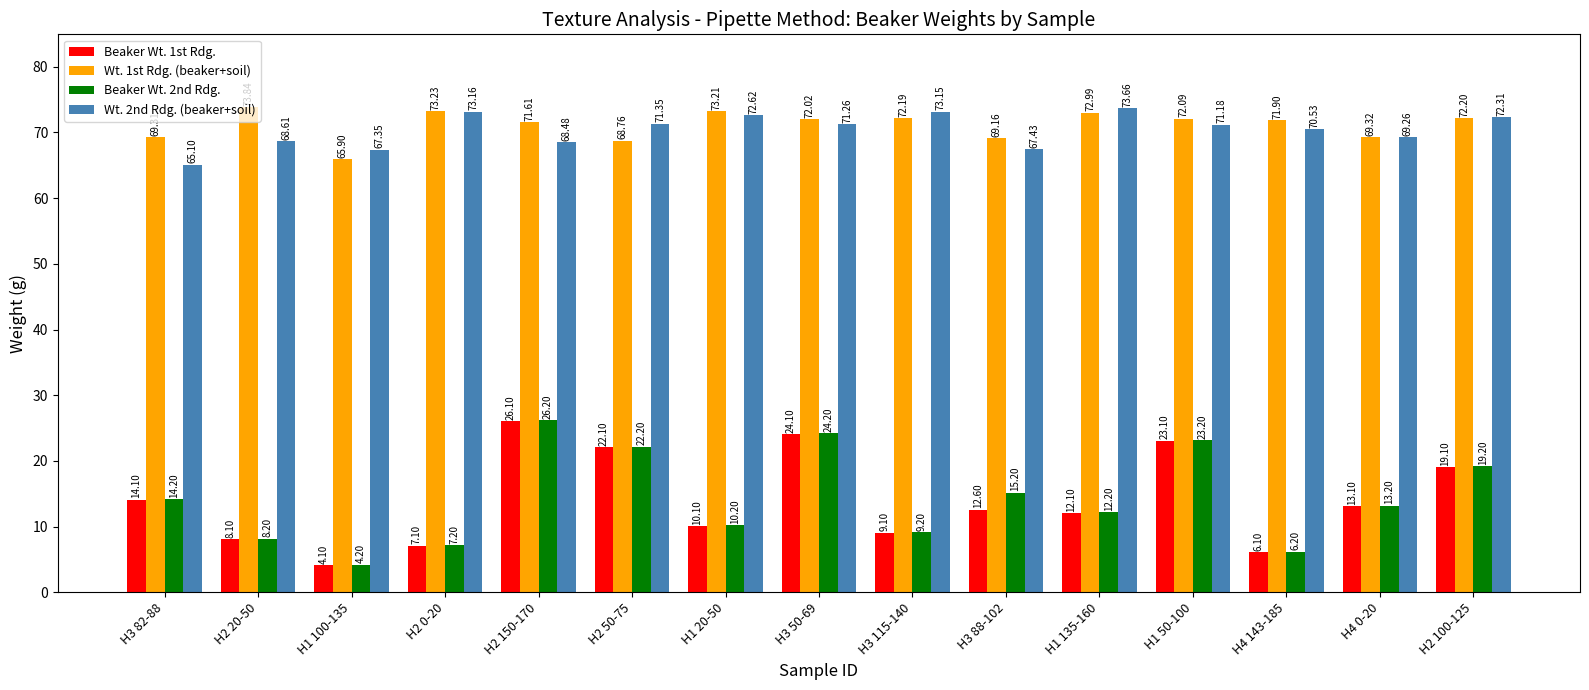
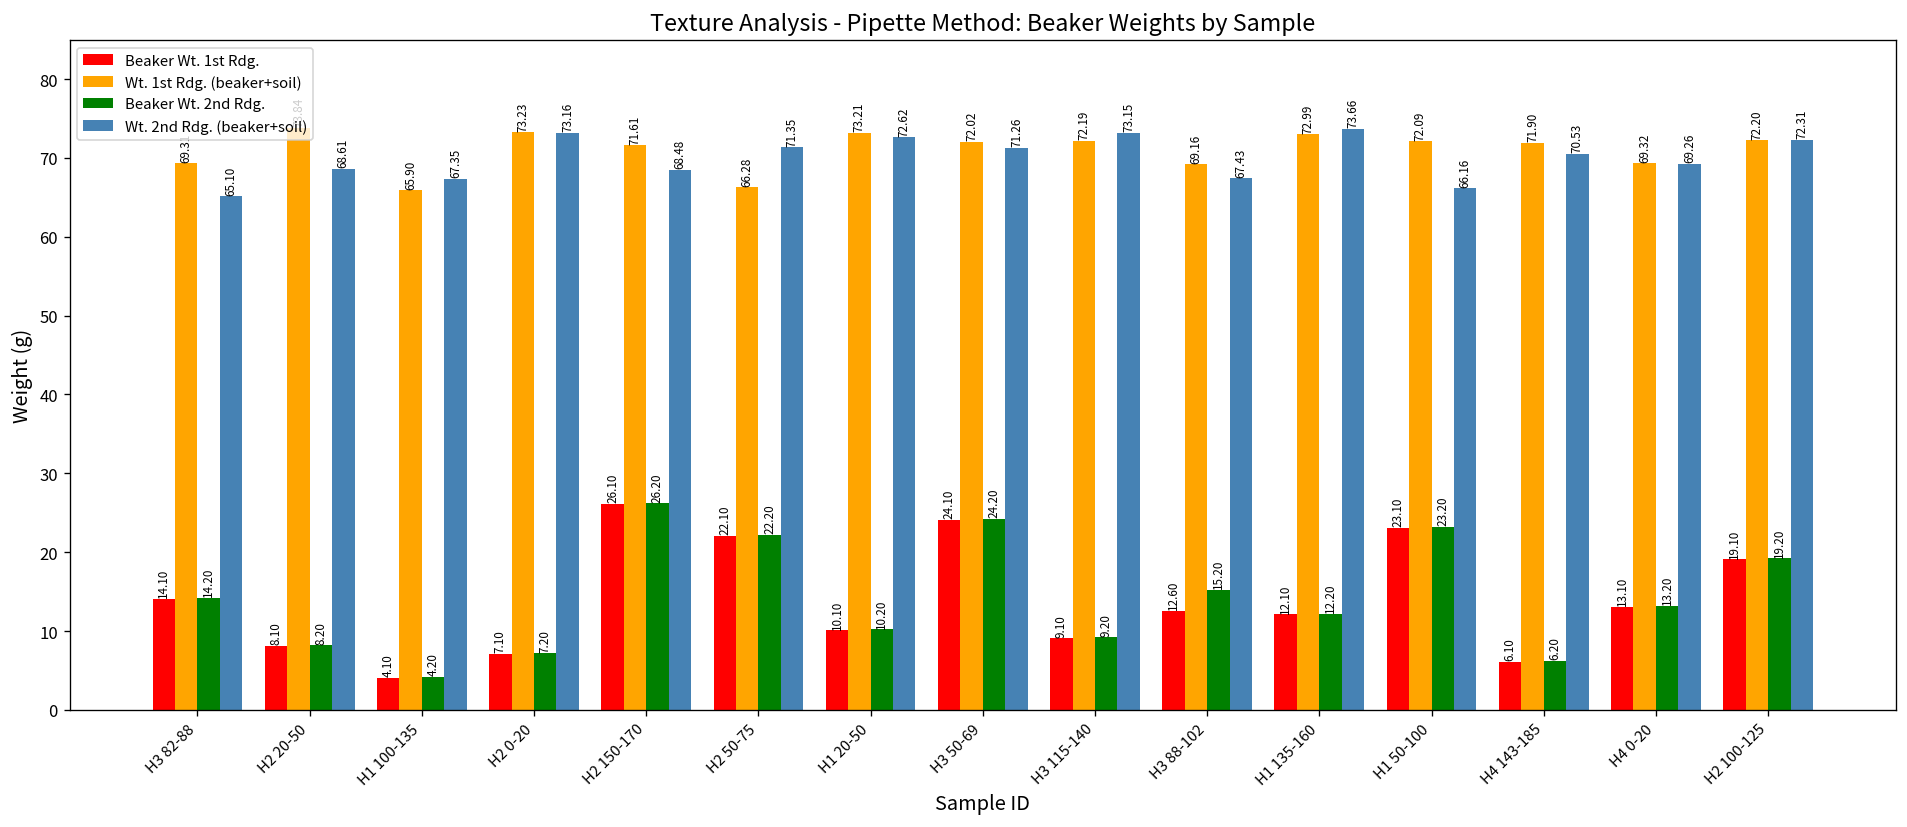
  {
    "Beaker Wt. 1st Rdg.": {
      "H3 82-88": 14.10,
      "H2 20-50": 8.10,
      "H1 100-135": 4.10,
      "H2 0-20": 7.10,
      "H2 150-170": 26.10,
      "H2 50-75": 22.10,
      "H1 20-50": 10.10,
      "H3 50-69": 24.10,
      "H3 115-140": 9.10,
      "H3 88-102": 12.60,
      "H1 135-160": 12.10,
      "H1 50-100": 23.10,
      "H4 143-185": 6.10,
      "H4 0-20": 13.10,
      "H2 100-125": 19.10
    },
    "Wt. 1st Rdg. (beaker+soil)": {
      "H1 100-135": 65.90,
      "H2 0-20": 73.23,
      "H2 150-170": 71.61,
-     "H2 50-75": 68.76,
+     "H2 50-75": 66.28,
      "H1 20-50": 73.21,
      "H3 50-69": 72.02,
      "H3 115-140": 72.19,
      "H3 88-102": 69.16,
      "H1 135-160": 72.99,
      "H1 50-100": 72.09,
      "H4 143-185": 71.90,
      "H4 0-20": 69.32,
      "H2 100-125": 72.20
    },
    "Beaker Wt. 2nd Rdg.": {
      "H3 82-88": 14.20,
      "H2 20-50": 8.20,
      "H1 100-135": 4.20,
      "H2 0-20": 7.20,
      "H2 150-170": 26.20,
      "H2 50-75": 22.20,
      "H1 20-50": 10.20,
      "H3 50-69": 24.20,
      "H3 115-140": 9.20,
      "H3 88-102": 15.20,
      "H1 135-160": 12.20,
      "H1 50-100": 23.20,
      "H4 143-185": 6.20,
      "H4 0-20": 13.20,
      "H2 100-125": 19.20
    },
    "Wt. 2nd Rdg. (beaker+soil)": {
      "H3 82-88": 65.10,
      "H2 20-50": 68.61,
      "H1 100-135": 67.35,
      "H2 0-20": 73.16,
      "H2 150-170": 68.48,
      "H2 50-75": 71.35,
      "H1 20-50": 72.62,
      "H3 50-69": 71.26,
      "H3 115-140": 73.15,
      "H3 88-102": 67.43,
      "H1 135-160": 73.66,
-     "H1 50-100": 71.18,
+     "H1 50-100": 66.16,
      "H4 143-185": 70.53,
      "H4 0-20": 69.26,
      "H2 100-125": 72.31
    }
  }
